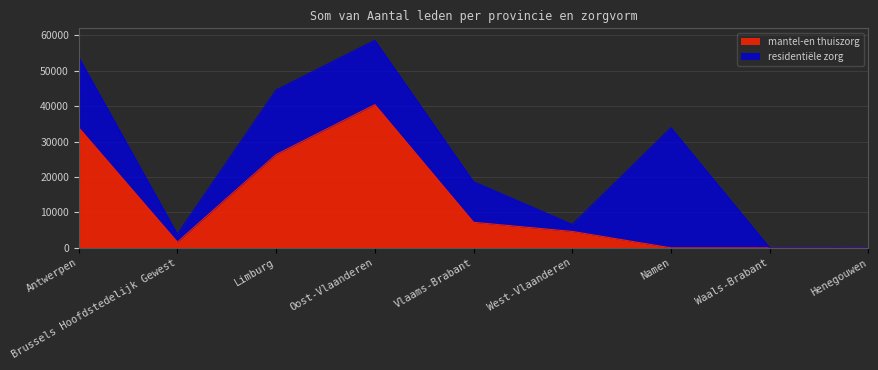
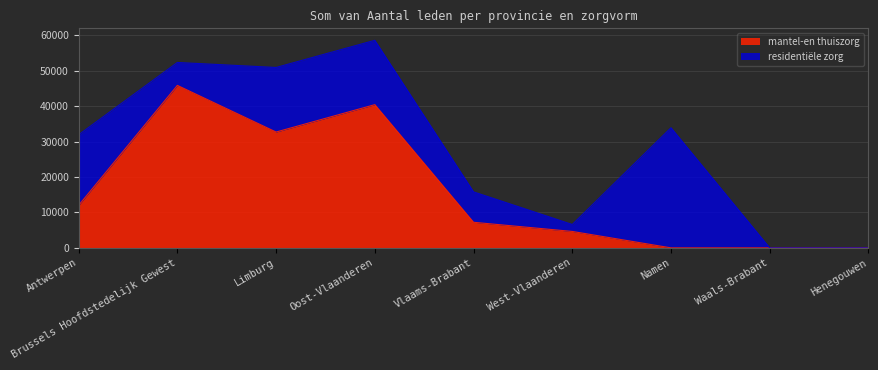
  {
    "mantel-en thuiszorg": {
-     "Antwerpen": 34000,
-     "Brussels Hoofdstedelijk Gewest": 2000,
-     "Limburg": 26000,
+     "Antwerpen": 12000,
+     "Brussels Hoofdstedelijk Gewest": 46000,
+     "Limburg": 33000,
      "Oost-Vlaanderen": 40000,
      "Vlaams-Brabant": 7000,
      "West-Vlaanderen": 5000,
      "Namen": 0
    },
    "residentiële zorg": {
      "Antwerpen": 20000,
-     "Brussels Hoofdstedelijk Gewest": 2000,
+     "Brussels Hoofdstedelijk Gewest": 6000,
      "Limburg": 18000,
      "Oost-Vlaanderen": 18000,
-     "Vlaams-Brabant": 11000,
+     "Vlaams-Brabant": 9000,
      "West-Vlaanderen": 2000,
      "Namen": 34000
    }
  }
